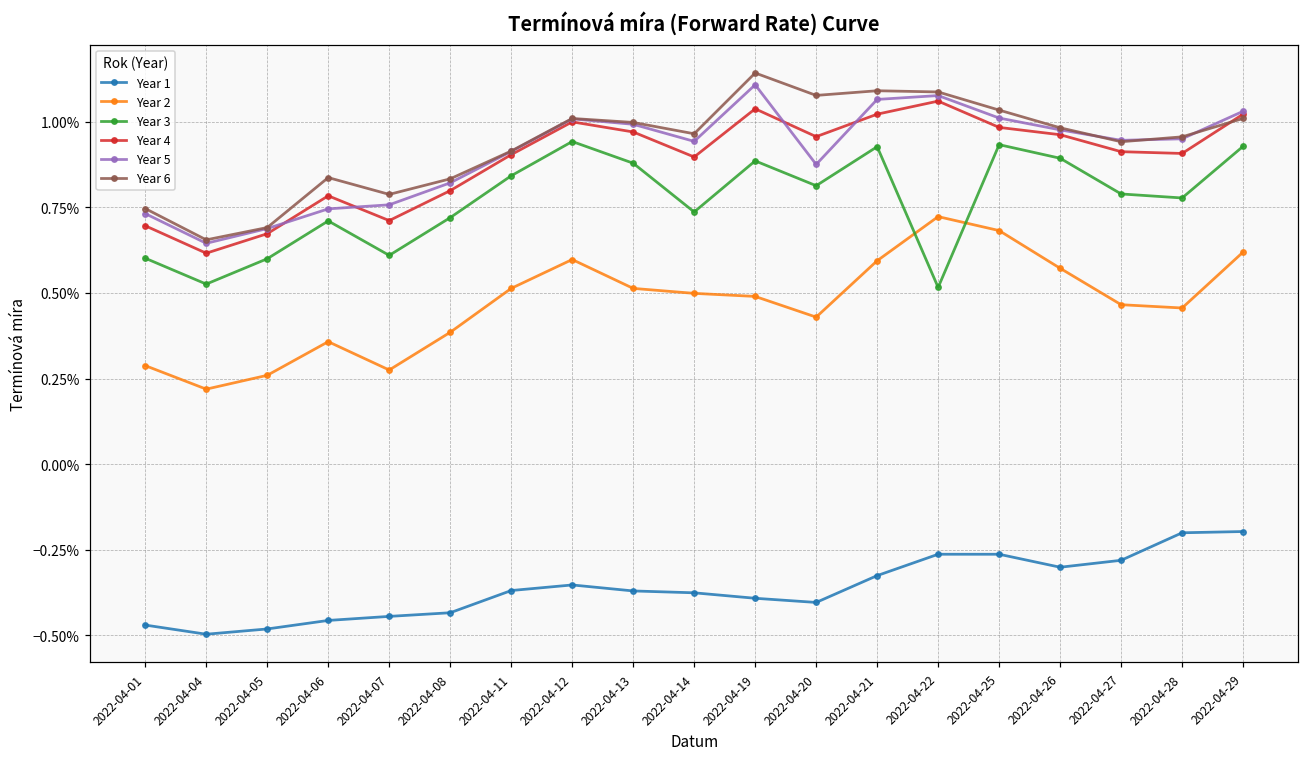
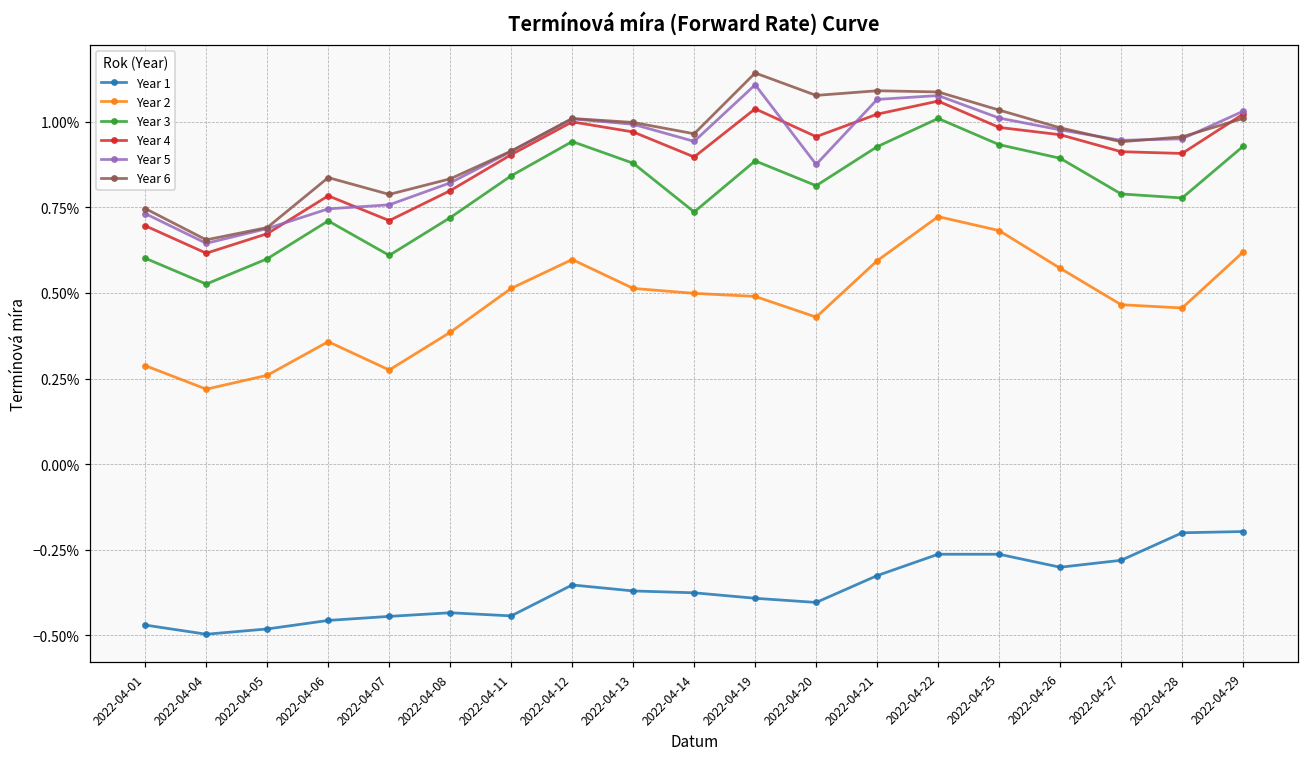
  {
    "Year 1": {
      "2022-04-01": "-0.47%",
      "2022-04-04": "-0.50%",
      "2022-04-05": "-0.48%",
      "2022-04-06": "-0.46%",
      "2022-04-07": "-0.44%",
      "2022-04-08": "-0.43%",
-     "2022-04-11": "-0.37%",
+     "2022-04-11": "-0.44%",
      "2022-04-12": "-0.35%",
      "2022-04-13": "-0.37%",
      "2022-04-14": "-0.38%",
      "2022-04-19": "-0.39%",
      "2022-04-20": "-0.40%",
      "2022-04-21": "-0.33%",
      "2022-04-22": "-0.26%",
      "2022-04-25": "-0.26%",
      "2022-04-26": "-0.30%",
      "2022-04-27": "-0.28%",
      "2022-04-28": "-0.20%",
      "2022-04-29": "-0.20%"
    },
    "Year 2": {
      "2022-04-01": "0.29%",
      "2022-04-04": "0.22%",
      "2022-04-05": "0.26%",
      "2022-04-06": "0.36%",
      "2022-04-07": "0.28%",
      "2022-04-08": "0.39%",
      "2022-04-11": "0.51%",
      "2022-04-12": "0.60%",
      "2022-04-13": "0.51%",
      "2022-04-14": "0.50%",
      "2022-04-19": "0.49%",
      "2022-04-20": "0.43%",
      "2022-04-21": "0.59%",
      "2022-04-22": "0.72%",
      "2022-04-25": "0.68%",
      "2022-04-26": "0.57%",
      "2022-04-27": "0.47%",
      "2022-04-28": "0.46%",
      "2022-04-29": "0.62%"
    },
    "Year 3": {
      "2022-04-01": "0.60%",
      "2022-04-04": "0.53%",
      "2022-04-05": "0.60%",
      "2022-04-06": "0.71%",
      "2022-04-07": "0.61%",
      "2022-04-08": "0.72%",
      "2022-04-11": "0.84%",
      "2022-04-12": "0.94%",
      "2022-04-13": "0.88%",
      "2022-04-14": "0.74%",
      "2022-04-19": "0.89%",
      "2022-04-20": "0.81%",
      "2022-04-21": "0.93%",
-     "2022-04-22": "0.52%",
+     "2022-04-22": "1.01%",
      "2022-04-25": "0.93%",
      "2022-04-26": "0.89%",
      "2022-04-27": "0.79%",
      "2022-04-28": "0.78%",
      "2022-04-29": "0.93%"
    },
    "Year 4": {
      "2022-04-01": "0.70%",
      "2022-04-04": "0.62%",
      "2022-04-05": "0.67%",
      "2022-04-06": "0.78%",
      "2022-04-07": "0.71%",
      "2022-04-08": "0.80%",
      "2022-04-11": "0.90%",
      "2022-04-12": "1.00%",
      "2022-04-13": "0.97%",
      "2022-04-14": "0.90%",
      "2022-04-19": "1.04%",
      "2022-04-20": "0.96%",
      "2022-04-21": "1.02%",
      "2022-04-22": "1.06%",
      "2022-04-25": "0.98%",
      "2022-04-26": "0.96%",
      "2022-04-27": "0.91%",
      "2022-04-28": "0.91%",
      "2022-04-29": "1.02%"
    },
    "Year 5": {
      "2022-04-01": "0.73%",
      "2022-04-04": "0.65%",
      "2022-04-06": "0.75%",
      "2022-04-07": "0.76%",
      "2022-04-08": "0.82%",
      "2022-04-14": "0.94%",
      "2022-04-19": "1.11%",
      "2022-04-20": "0.88%",
      "2022-04-21": "1.07%",
      "2022-04-22": "1.08%",
      "2022-04-25": "1.01%",
      "2022-04-29": "1.03%"
    },
    "Year 6": {
      "2022-04-01": "0.75%",
      "2022-04-04": "0.66%",
      "2022-04-06": "0.84%",
      "2022-04-07": "0.79%",
      "2022-04-08": "0.83%",
      "2022-04-14": "0.96%",
      "2022-04-19": "1.14%",
      "2022-04-20": "1.08%",
      "2022-04-21": "1.09%",
      "2022-04-22": "1.09%",
      "2022-04-25": "1.03%",
      "2022-04-29": "1.01%"
    }
  }
